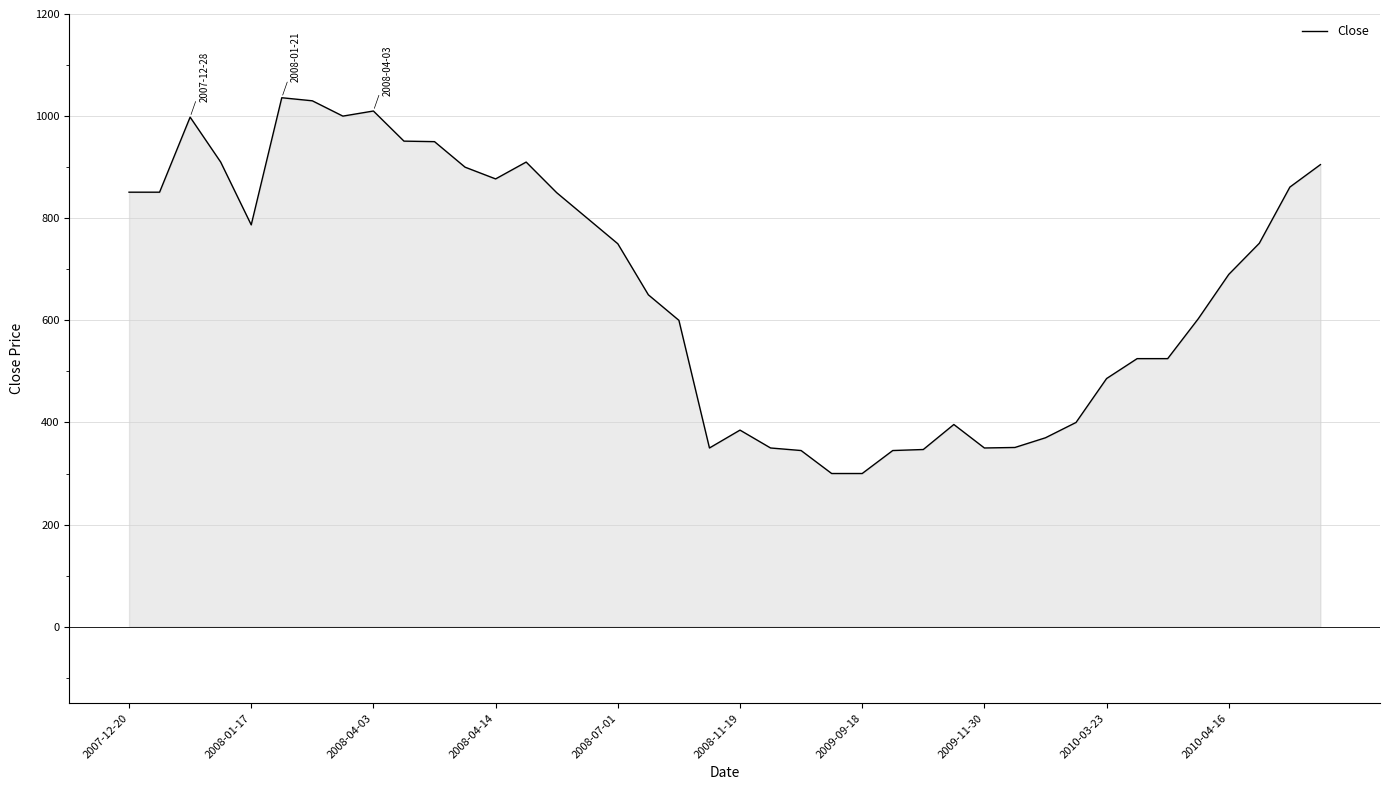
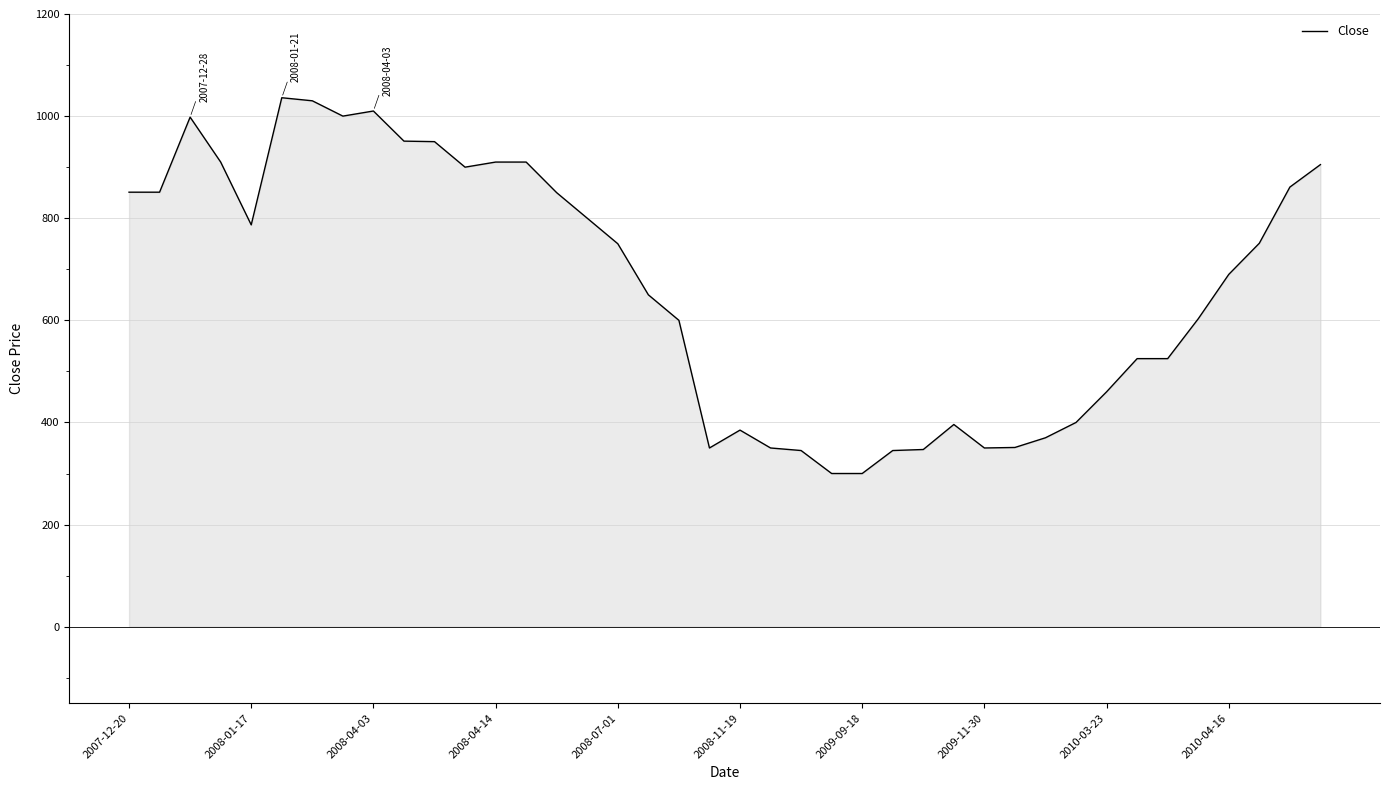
  {
    "2007-12-20": 850,
    "2008-01-17": 790,
-   "2008-04-14": 880,
+   "2008-04-14": 910,
    "2008-07-01": 750,
    "2008-11-19": 390,
    "2009-09-18": 300,
    "2009-11-30": 350,
-   "2010-03-23": 490,
+   "2010-03-23": 460,
    "2010-04-16": 690
  }
